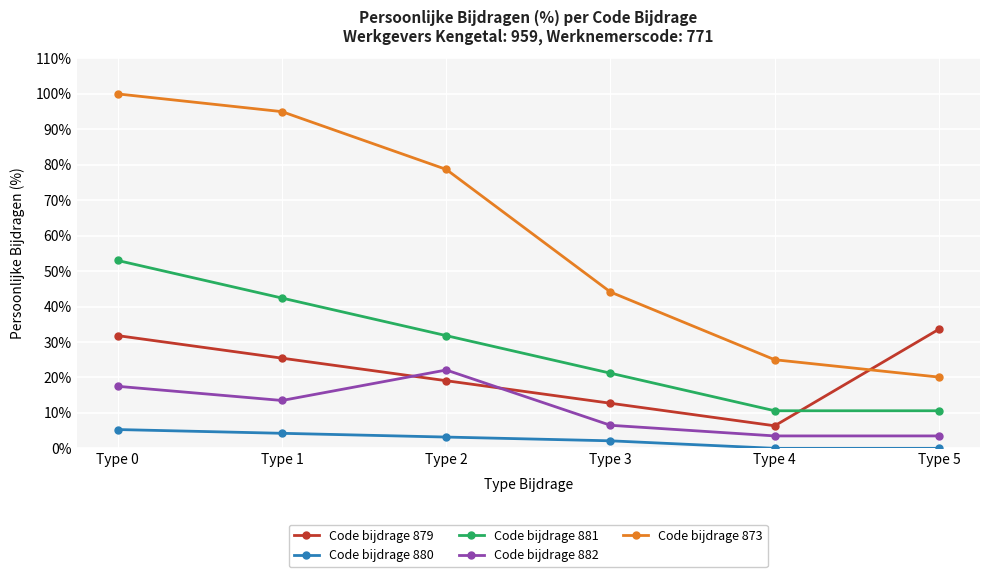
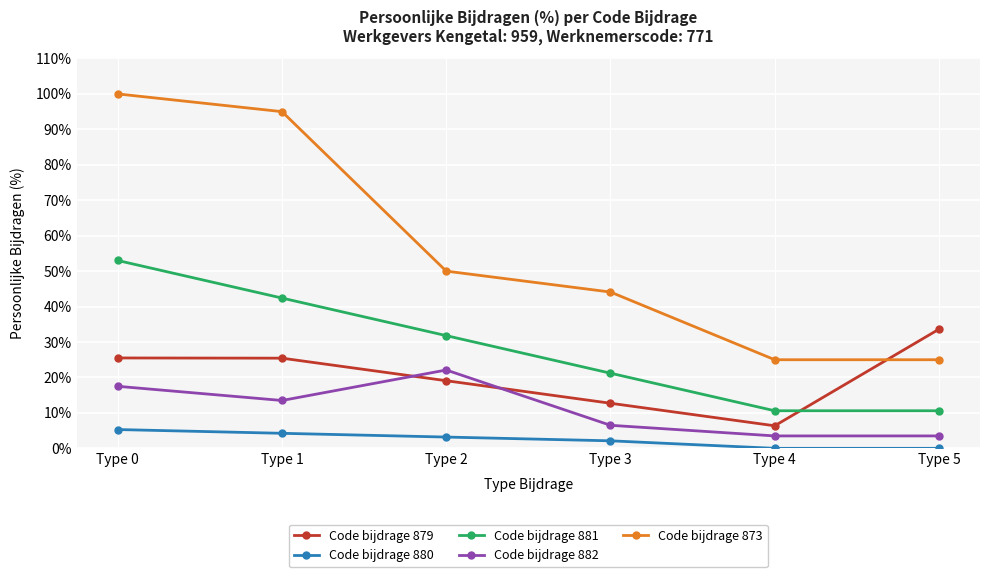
  {
    "Code bijdrage 879": {
-     "Type 0": "32%",
+     "Type 0": "26%",
      "Type 1": "25%",
      "Type 2": "19%",
      "Type 3": "13%",
      "Type 4": "6%",
      "Type 5": "34%"
    },
    "Code bijdrage 880": {
      "Type 0": "5%",
      "Type 1": "4%",
      "Type 2": "3%",
      "Type 3": "2%",
      "Type 4": "0%",
      "Type 5": "0%"
    },
    "Code bijdrage 881": {
      "Type 0": "53%",
      "Type 1": "42%",
      "Type 2": "32%",
      "Type 3": "21%",
      "Type 4": "11%",
      "Type 5": "11%"
    },
    "Code bijdrage 882": {
      "Type 0": "18%",
      "Type 1": "14%",
      "Type 2": "22%",
      "Type 3": "7%",
      "Type 4": "4%",
      "Type 5": "4%"
    },
    "Code bijdrage 873": {
      "Type 0": "100%",
      "Type 1": "95%",
-     "Type 2": "79%",
+     "Type 2": "50%",
      "Type 3": "44%",
      "Type 4": "25%",
-     "Type 5": "20%"
+     "Type 5": "25%"
    }
  }
